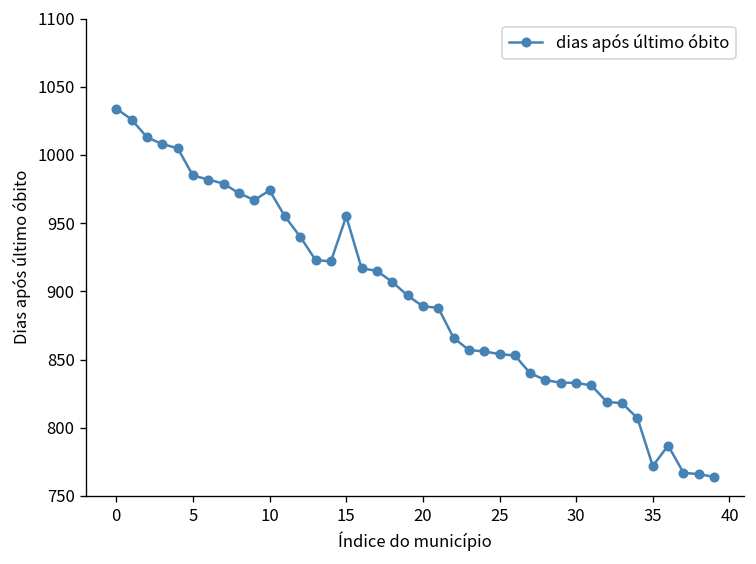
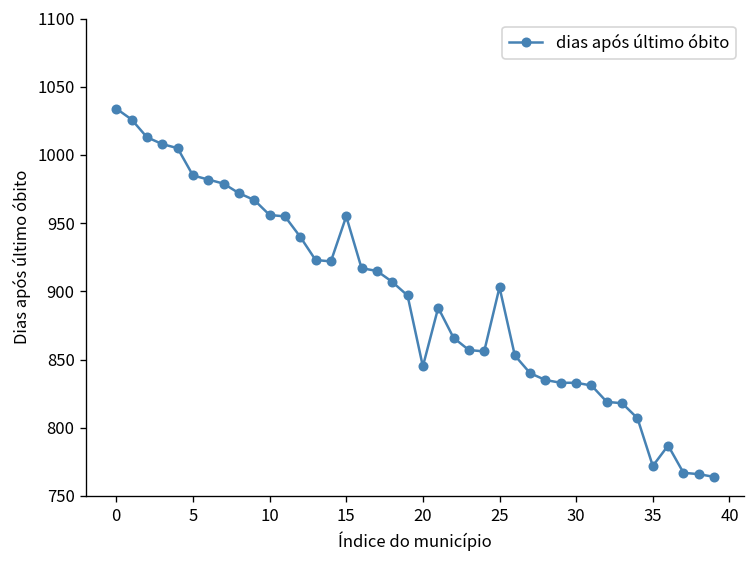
  {
    "0": 1034,
    "5": 985,
-   "10": 974,
+   "10": 956,
    "15": 955,
-   "20": 889,
-   "25": 854,
+   "20": 845,
+   "25": 903,
    "30": 833,
    "35": 772
  }
